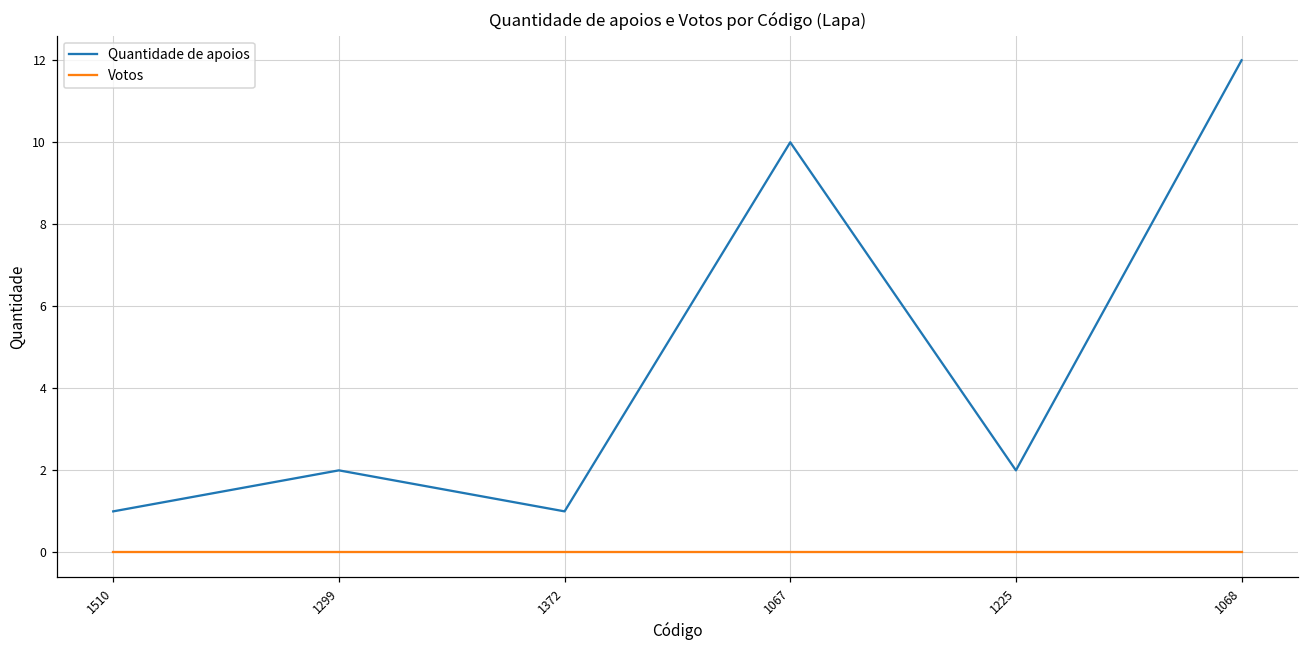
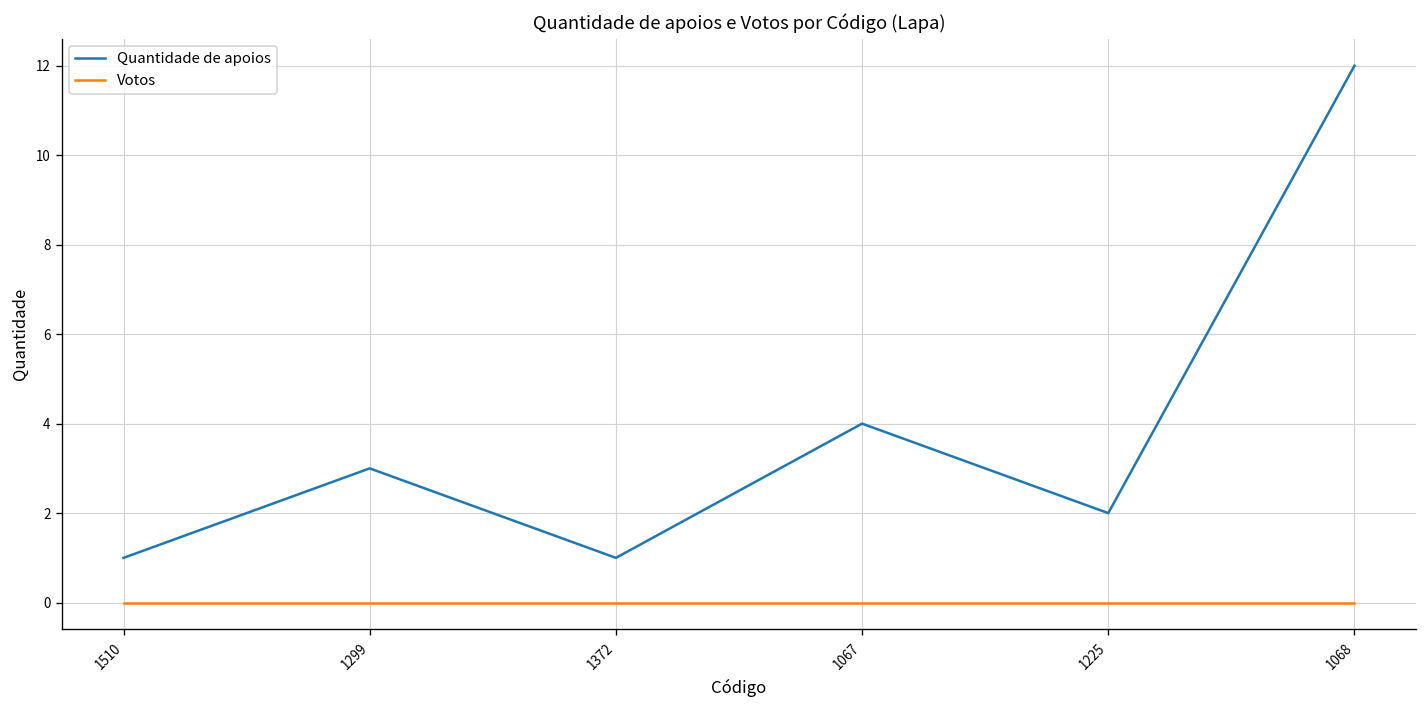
  {
    "Quantidade de apoios": {
      "1510": 1,
-     "1299": 2,
+     "1299": 3,
      "1372": 1,
-     "1067": 10,
+     "1067": 4,
      "1225": 2,
      "1068": 12
    },
    "Votos": {
      "1510": 0,
      "1299": 0,
      "1372": 0,
      "1067": 0,
      "1225": 0,
      "1068": 0
    }
  }
